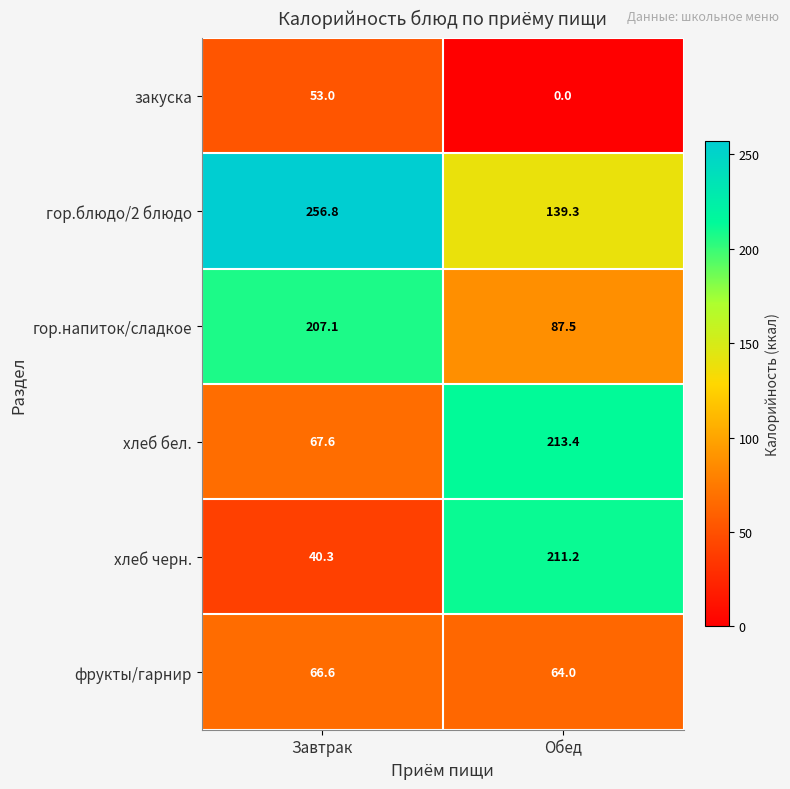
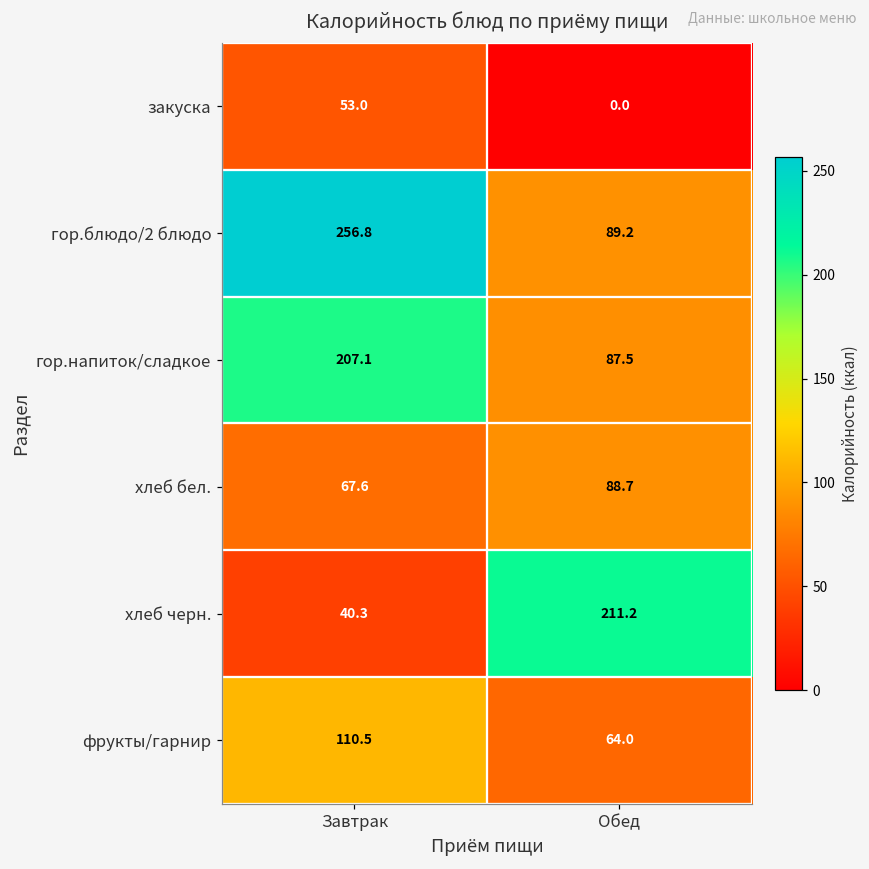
  {
    "закуска": {
      "Завтрак": 53.0,
      "Обед": 0.0
    },
    "гор.блюдо/2 блюдо": {
      "Завтрак": 256.8,
-     "Обед": 139.3
+     "Обед": 89.2
    },
    "гор.напиток/сладкое": {
      "Завтрак": 207.1,
      "Обед": 87.5
    },
    "хлеб бел.": {
      "Завтрак": 67.6,
-     "Обед": 213.4
+     "Обед": 88.7
    },
    "хлеб черн.": {
      "Завтрак": 40.3,
      "Обед": 211.2
    },
    "фрукты/гарнир": {
-     "Завтрак": 66.6,
+     "Завтрак": 110.5,
      "Обед": 64.0
    }
  }
